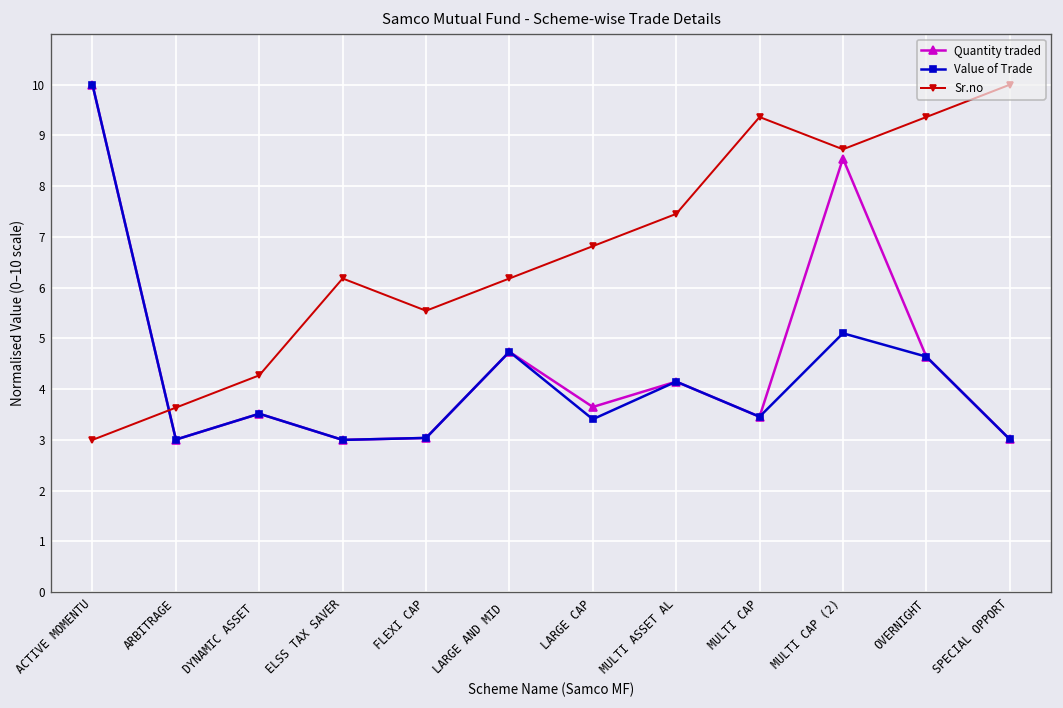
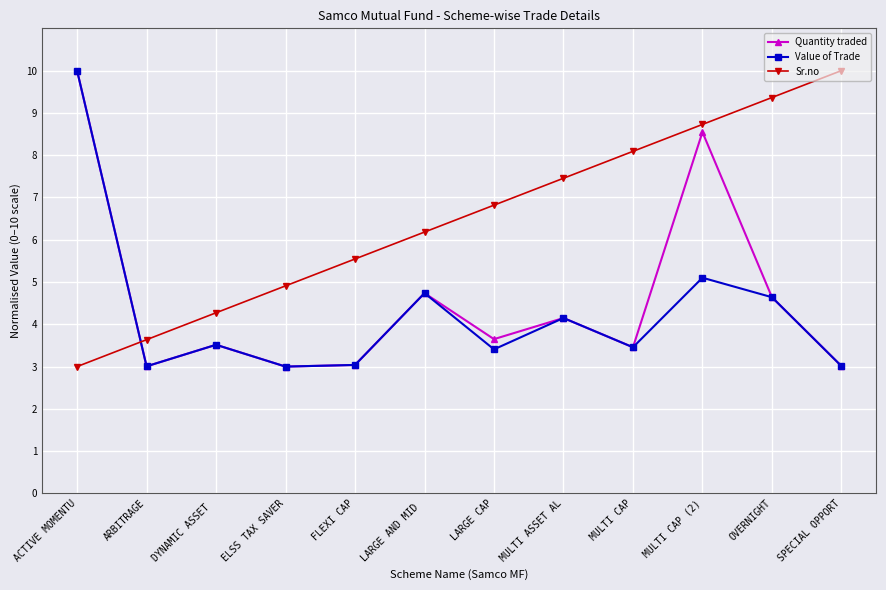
  {
    "Quantity traded": {
      "LARGE CAP": 3.6,
      "MULTI CAP (2)": 8.5
    },
    "Value of Trade": {
      "LARGE CAP": 3.4,
      "MULTI CAP (2)": 5.1
    },
    "Sr.no": {
      "ACTIVE MOMENTU": 3.0,
      "ARBITRAGE": 3.6,
      "DYNAMIC ASSET": 4.3,
-     "ELSS TAX SAVER": 6.2,
+     "ELSS TAX SAVER": 4.9,
      "FLEXI CAP": 5.5,
      "LARGE AND MID": 6.2,
      "LARGE CAP": 6.8,
      "MULTI ASSET AL": 7.5,
-     "MULTI CAP": 9.4,
+     "MULTI CAP": 8.1,
      "MULTI CAP (2)": 8.7,
      "OVERNIGHT": 9.4
    }
  }
